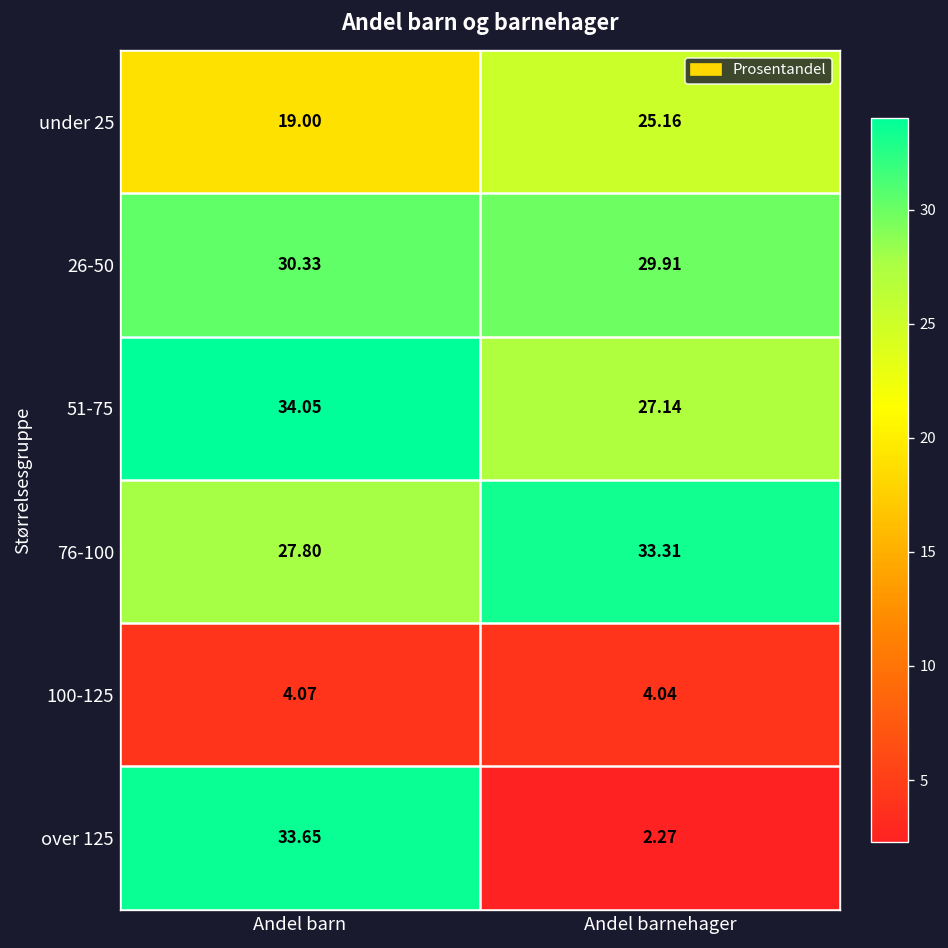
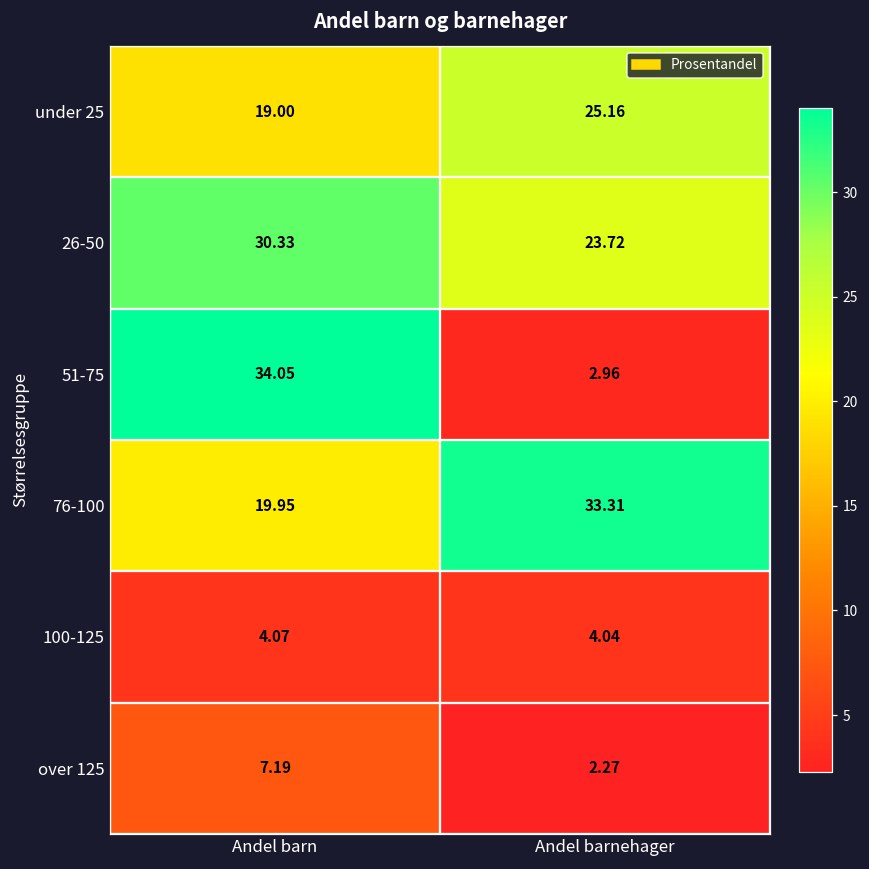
  {
    "under 25": {
      "Andel barn": 19.00,
      "Andel barnehager": 25.16
    },
    "26-50": {
      "Andel barn": 30.33,
-     "Andel barnehager": 29.91
+     "Andel barnehager": 23.72
    },
    "51-75": {
      "Andel barn": 34.05,
-     "Andel barnehager": 27.14
+     "Andel barnehager": 2.96
    },
    "76-100": {
-     "Andel barn": 27.80,
+     "Andel barn": 19.95,
      "Andel barnehager": 33.31
    },
    "100-125": {
      "Andel barn": 4.07,
      "Andel barnehager": 4.04
    },
    "over 125": {
-     "Andel barn": 33.65,
+     "Andel barn": 7.19,
      "Andel barnehager": 2.27
    }
  }
